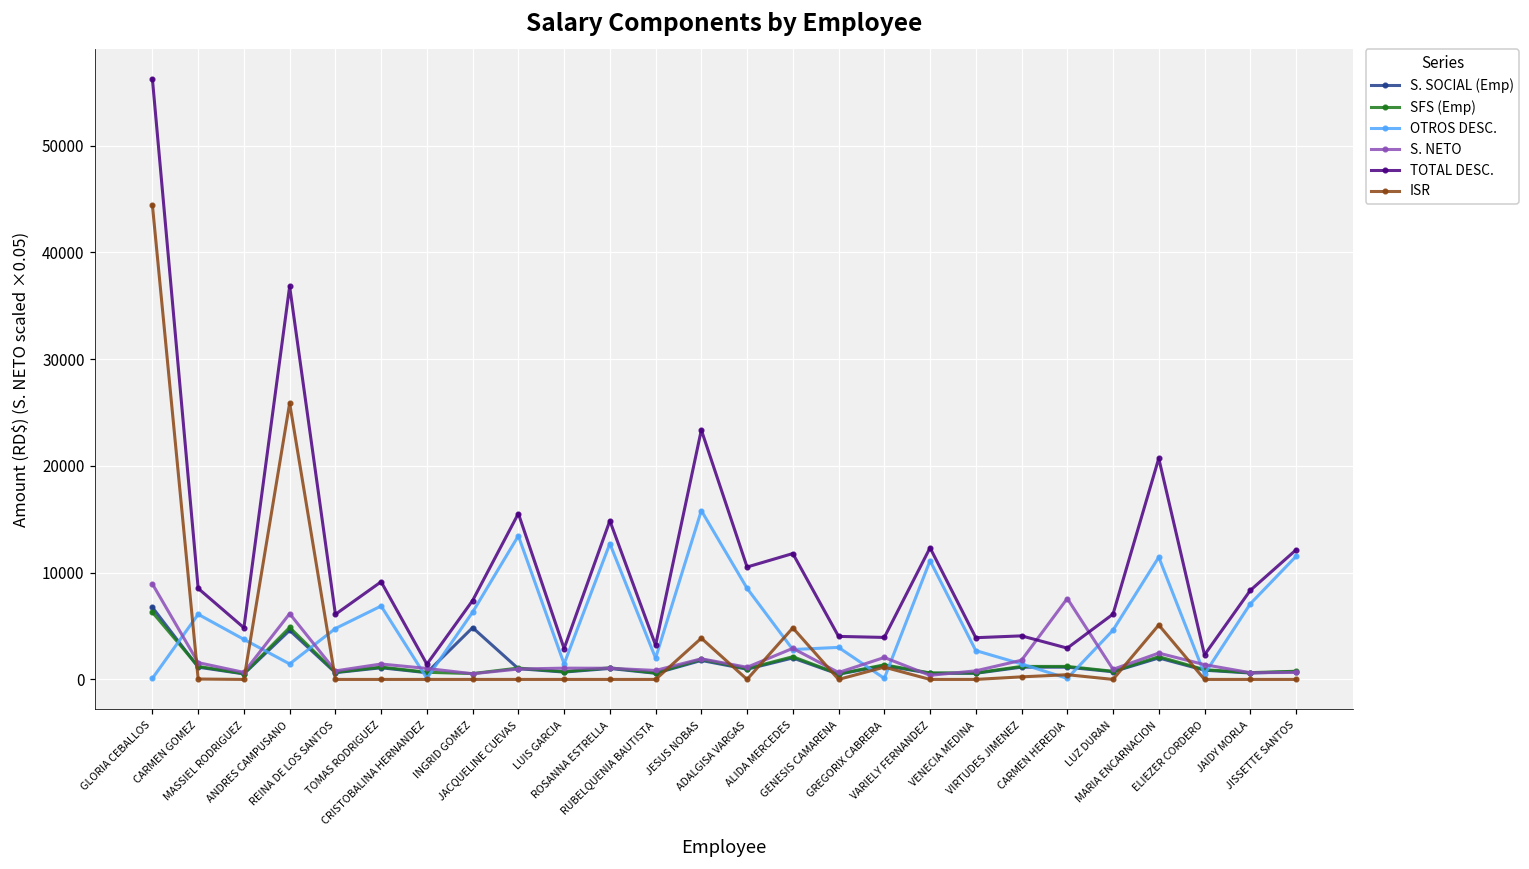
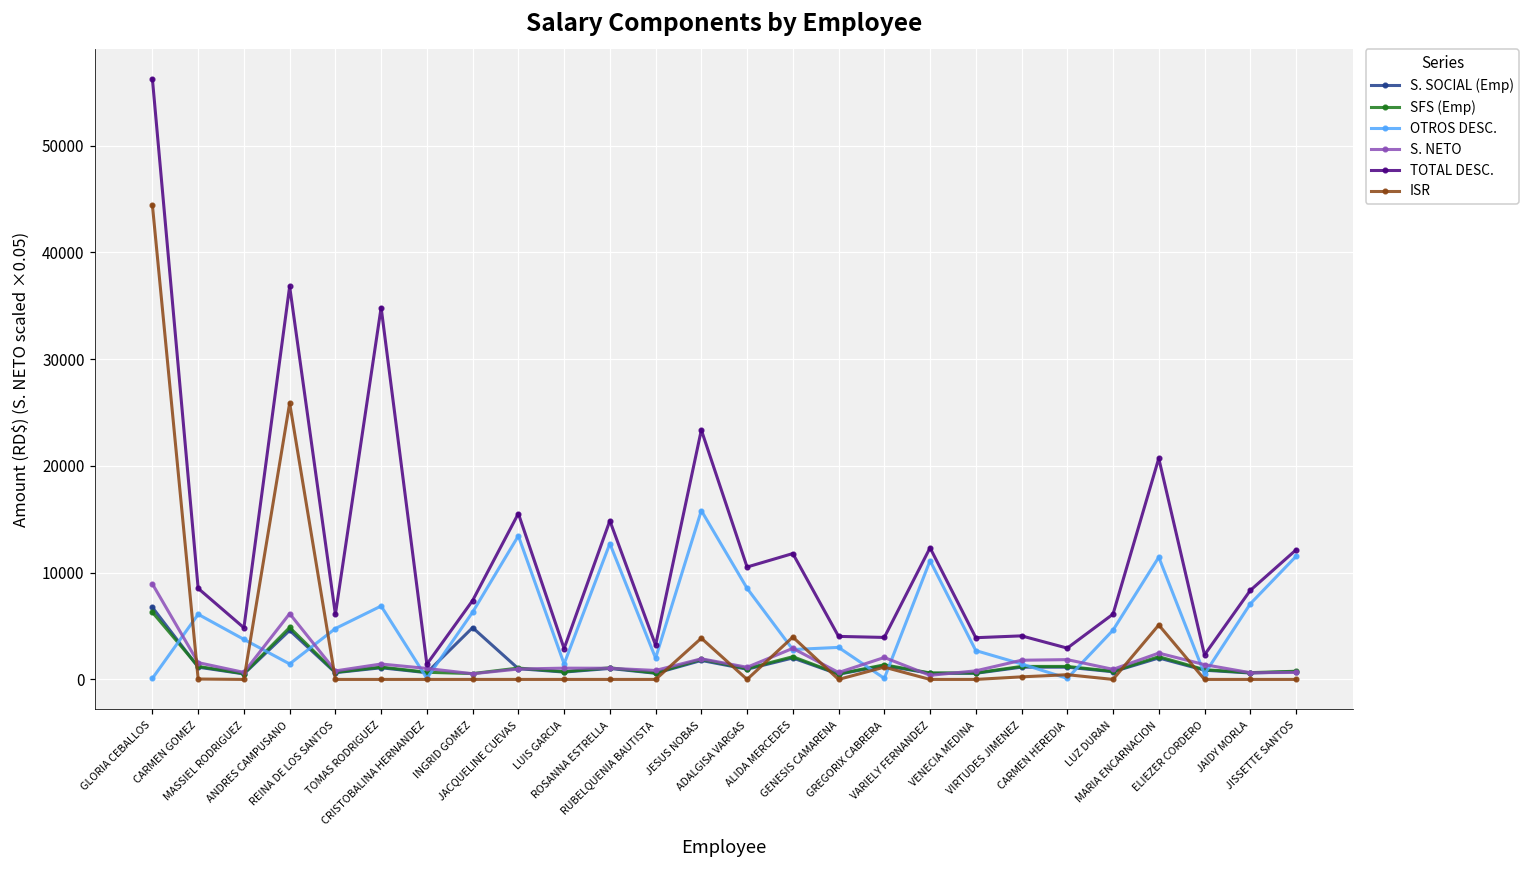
  {
    "S. SOCIAL (Emp)": {
      "GLORIA CEBALLOS": 7000,
      "ANDRES CAMPUSANO": 5000,
      "INGRID GOMEZ": 5000
    },
    "SFS (Emp)": {
      "GLORIA CEBALLOS": 6000,
      "ANDRES CAMPUSANO": 5000
    },
    "OTROS DESC.": {
      "GLORIA CEBALLOS": 0,
      "CARMEN GOMEZ": 6000,
      "MASSIEL RODRIGUEZ": 4000,
      "ANDRES CAMPUSANO": 1000,
      "REINA DE LOS SANTOS": 5000,
      "TOMAS RODRIGUEZ": 7000,
      "INGRID GOMEZ": 6000,
      "JACQUELINE CUEVAS": 13000,
      "LUIS GARCIA": 1000,
      "ROSANNA ESTRELLA": 13000,
      "RUBELQUENIA BAUTISTA": 2000,
      "JESUS NOBAS": 16000,
      "ADALGISA VARGAS": 9000,
      "GENESIS CAMARENA": 3000,
      "GREGORIX CABRERA": 0,
      "VARIELY FERNANDEZ": 11000,
      "VENECIA MEDINA": 3000,
      "CARMEN HEREDIA": 0,
      "LUZ DURAN": 5000,
      "MARIA ENCARNACION": 11000,
      "ELIEZER CORDERO": 1000,
      "JAIDY MORLA": 7000,
      "JISSETTE SANTOS": 12000
    },
    "S. NETO": {
      "GLORIA CEBALLOS": 9000,
      "CARMEN GOMEZ": 2000,
      "ANDRES CAMPUSANO": 6000,
      "TOMAS RODRIGUEZ": 1000,
      "CRISTOBALINA HERNANDEZ": 1000,
      "LUIS GARCIA": 1000,
      "GREGORIX CABRERA": 2000,
      "VIRTUDES JIMENEZ": 2000,
-     "CARMEN HEREDIA": 8000,
+     "CARMEN HEREDIA": 2000,
      "MARIA ENCARNACION": 2000,
      "ELIEZER CORDERO": 1000
    },
    "TOTAL DESC.": {
      "GLORIA CEBALLOS": 56000,
      "CARMEN GOMEZ": 9000,
      "MASSIEL RODRIGUEZ": 5000,
      "ANDRES CAMPUSANO": 37000,
      "REINA DE LOS SANTOS": 6000,
-     "TOMAS RODRIGUEZ": 9000,
+     "TOMAS RODRIGUEZ": 35000,
      "CRISTOBALINA HERNANDEZ": 1000,
      "INGRID GOMEZ": 7000,
      "JACQUELINE CUEVAS": 16000,
      "LUIS GARCIA": 3000,
      "ROSANNA ESTRELLA": 15000,
      "RUBELQUENIA BAUTISTA": 3000,
      "JESUS NOBAS": 23000,
      "ADALGISA VARGAS": 11000,
      "ALIDA MERCEDES": 12000,
      "GENESIS CAMARENA": 4000,
      "GREGORIX CABRERA": 4000,
      "VARIELY FERNANDEZ": 12000,
      "VENECIA MEDINA": 4000,
      "VIRTUDES JIMENEZ": 4000,
      "CARMEN HEREDIA": 3000,
      "LUZ DURAN": 6000,
      "MARIA ENCARNACION": 21000,
      "ELIEZER CORDERO": 2000,
      "JAIDY MORLA": 8000,
      "JISSETTE SANTOS": 12000
    },
    "ISR": {
      "GLORIA CEBALLOS": 44000,
      "CARMEN GOMEZ": 0,
      "MASSIEL RODRIGUEZ": 0,
      "ANDRES CAMPUSANO": 26000,
      "REINA DE LOS SANTOS": 0,
      "TOMAS RODRIGUEZ": 0,
      "INGRID GOMEZ": 0,
      "JACQUELINE CUEVAS": 0,
      "LUIS GARCIA": 0,
      "ROSANNA ESTRELLA": 0,
      "RUBELQUENIA BAUTISTA": 0,
      "JESUS NOBAS": 4000,
      "ADALGISA VARGAS": 0,
-     "ALIDA MERCEDES": 5000,
+     "ALIDA MERCEDES": 4000,
      "GENESIS CAMARENA": 0,
      "VARIELY FERNANDEZ": 0,
      "VENECIA MEDINA": 0,
      "VIRTUDES JIMENEZ": 0,
      "CARMEN HEREDIA": 0,
      "LUZ DURAN": 0,
      "MARIA ENCARNACION": 5000,
      "ELIEZER CORDERO": 0,
      "JAIDY MORLA": 0,
      "JISSETTE SANTOS": 0
    }
  }
